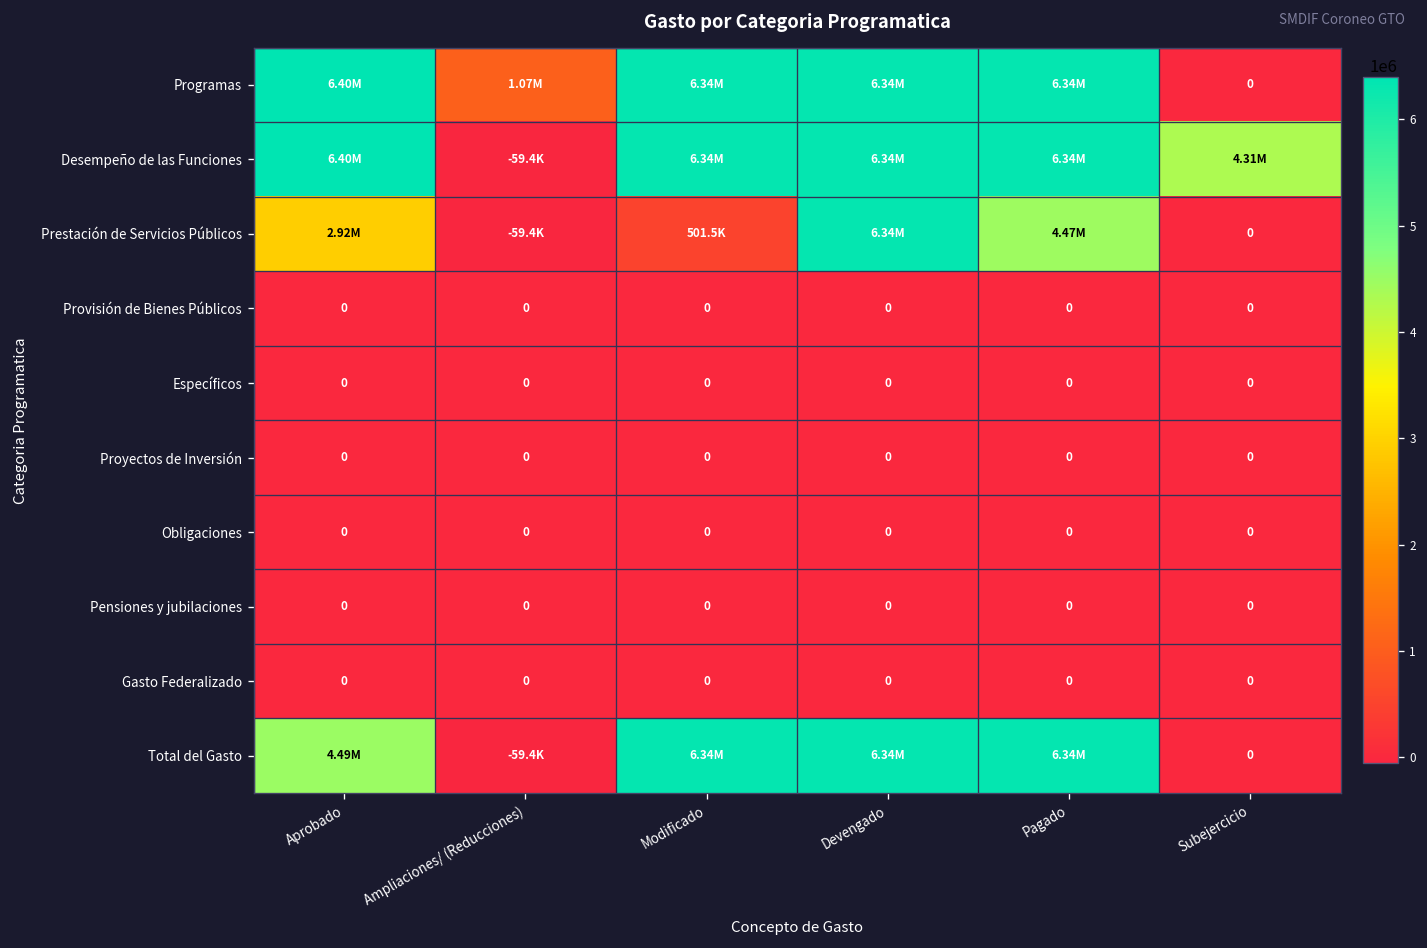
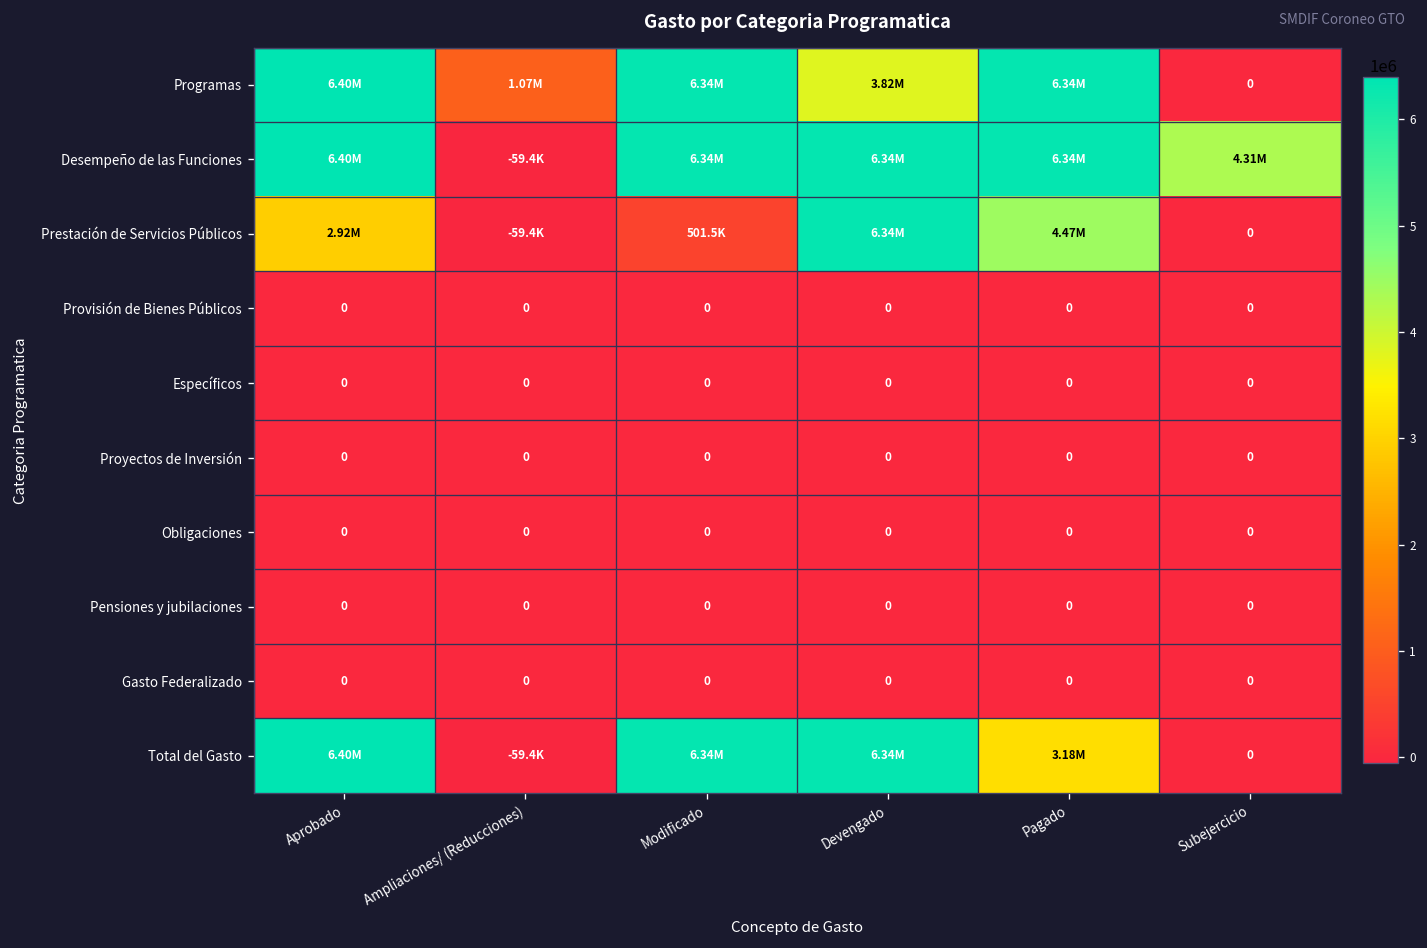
  {
    "Programas": {
      "Aprobado": "6.40M",
      "Ampliaciones/ (Reducciones)": "1.07M",
      "Modificado": "6.34M",
-     "Devengado": "6.34M",
+     "Devengado": "3.82M",
      "Pagado": "6.34M",
      "Subejercicio": "0"
    },
    "Desempeño de las Funciones": {
      "Aprobado": "6.40M",
      "Ampliaciones/ (Reducciones)": "-59.4K",
      "Modificado": "6.34M",
      "Devengado": "6.34M",
      "Pagado": "6.34M",
      "Subejercicio": "4.31M"
    },
    "Prestación de Servicios Públicos": {
      "Aprobado": "2.92M",
      "Ampliaciones/ (Reducciones)": "-59.4K",
      "Modificado": "501.5K",
      "Devengado": "6.34M",
      "Pagado": "4.47M",
      "Subejercicio": "0"
    },
    "Provisión de Bienes Públicos": {
      "Aprobado": "0",
      "Ampliaciones/ (Reducciones)": "0",
      "Modificado": "0",
      "Devengado": "0",
      "Pagado": "0",
      "Subejercicio": "0"
    },
    "Específicos": {
      "Aprobado": "0",
      "Ampliaciones/ (Reducciones)": "0",
      "Modificado": "0",
      "Devengado": "0",
      "Pagado": "0",
      "Subejercicio": "0"
    },
    "Proyectos de Inversión": {
      "Aprobado": "0",
      "Ampliaciones/ (Reducciones)": "0",
      "Modificado": "0",
      "Devengado": "0",
      "Pagado": "0",
      "Subejercicio": "0"
    },
    "Obligaciones": {
      "Aprobado": "0",
      "Ampliaciones/ (Reducciones)": "0",
      "Modificado": "0",
      "Devengado": "0",
      "Pagado": "0",
      "Subejercicio": "0"
    },
    "Pensiones y jubilaciones": {
      "Aprobado": "0",
      "Ampliaciones/ (Reducciones)": "0",
      "Modificado": "0",
      "Devengado": "0",
      "Pagado": "0",
      "Subejercicio": "0"
    },
    "Gasto Federalizado": {
      "Aprobado": "0",
      "Ampliaciones/ (Reducciones)": "0",
      "Modificado": "0",
      "Devengado": "0",
      "Pagado": "0",
      "Subejercicio": "0"
    },
    "Total del Gasto": {
-     "Aprobado": "4.49M",
+     "Aprobado": "6.40M",
      "Ampliaciones/ (Reducciones)": "-59.4K",
      "Modificado": "6.34M",
      "Devengado": "6.34M",
-     "Pagado": "6.34M",
+     "Pagado": "3.18M",
      "Subejercicio": "0"
    }
  }
